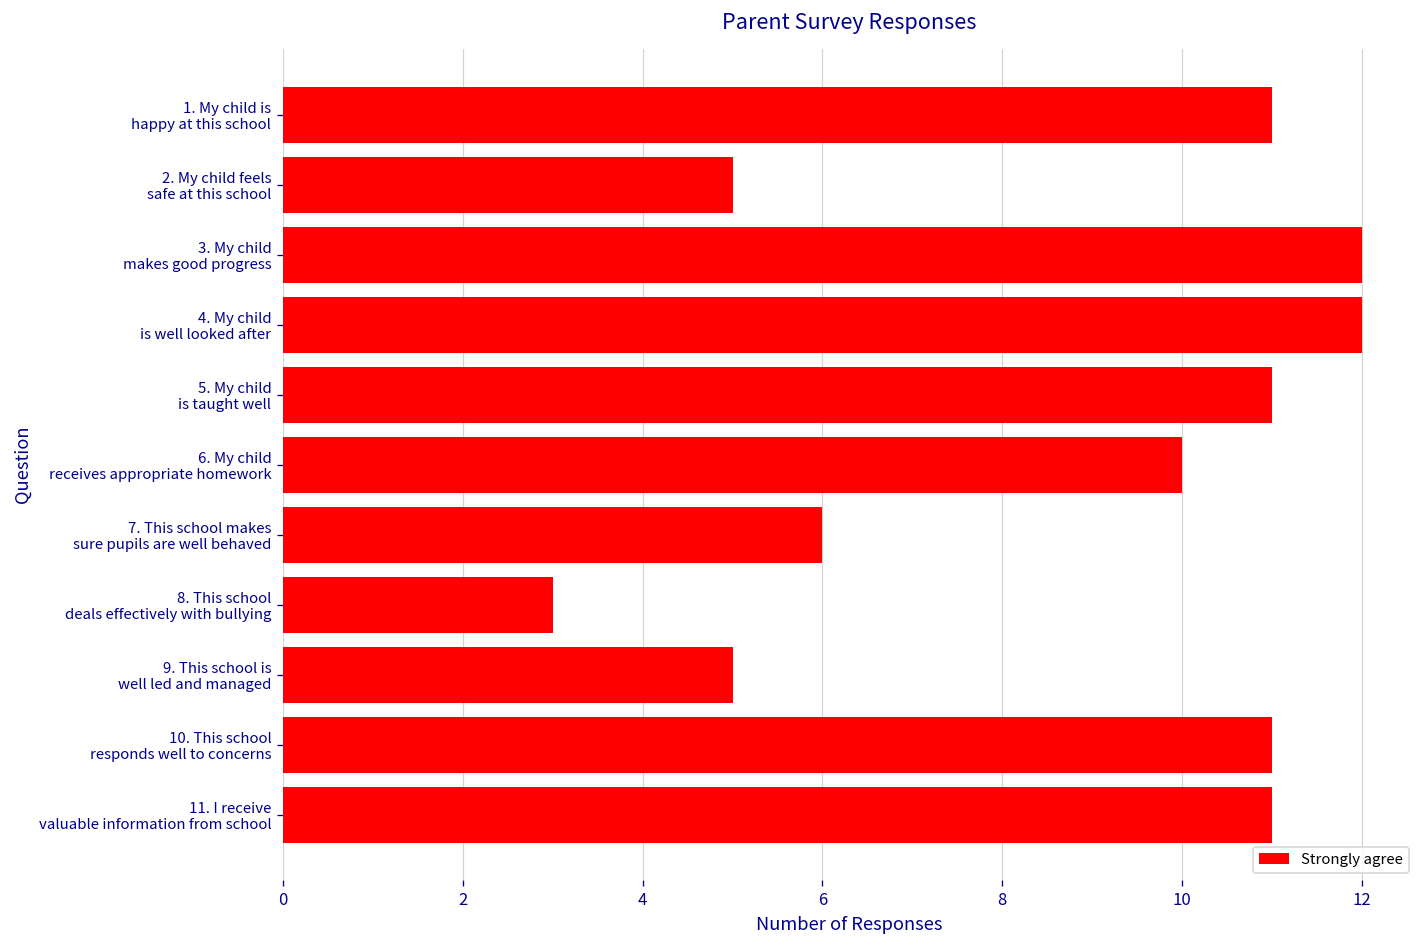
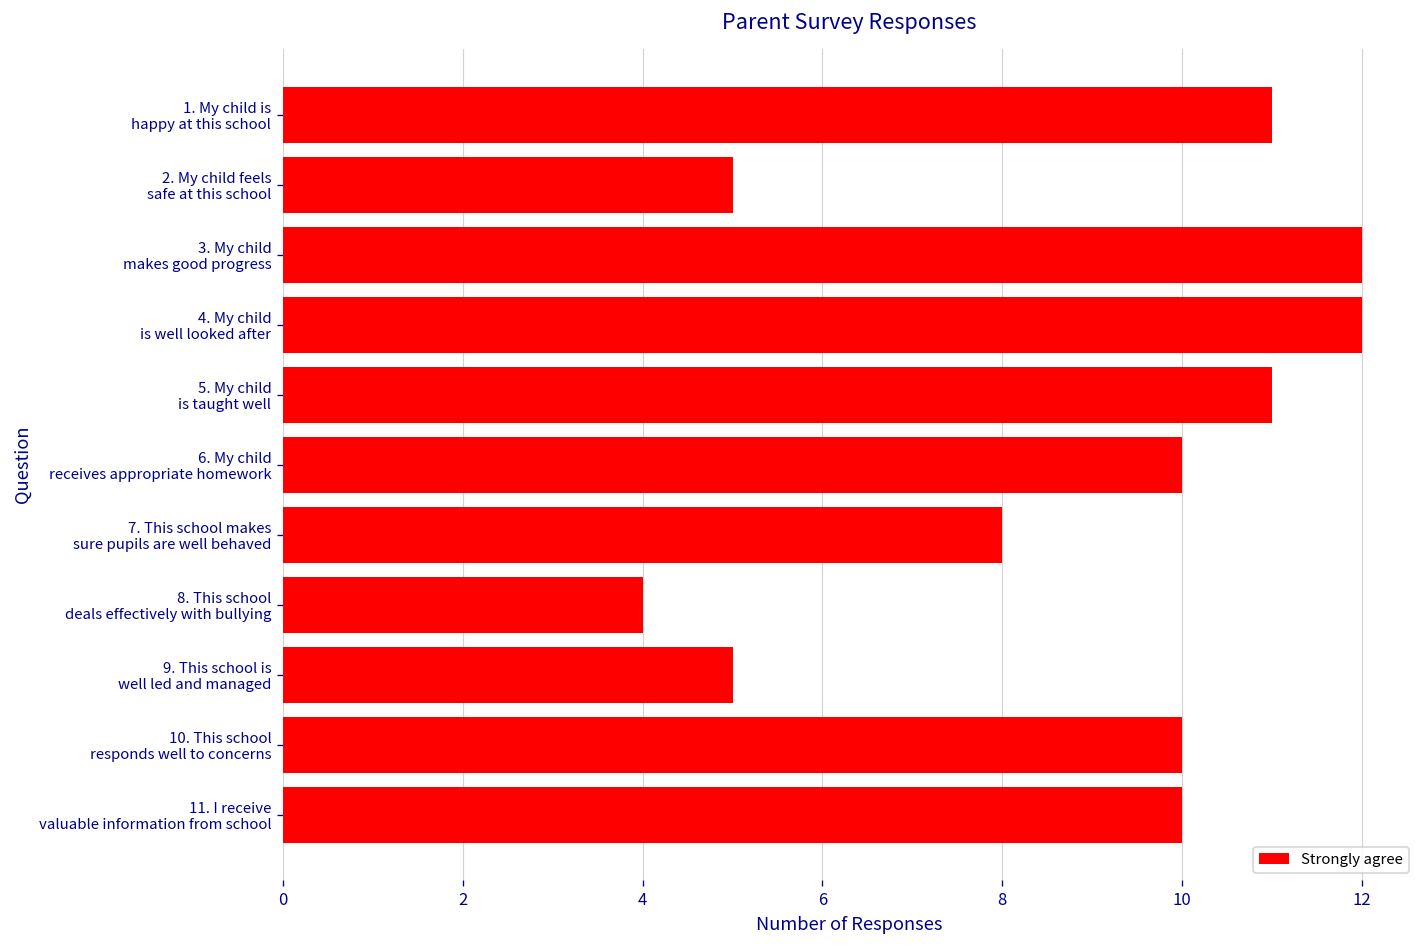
  {
    "1. My child is happy at this school": 11,
    "2. My child feels safe at this school": 5,
    "3. My child makes good progress": 12,
    "4. My child is well looked after": 12,
    "5. My child is taught well": 11,
    "6. My child receives appropriate homework": 10,
-   "7. This school makes sure pupils are well behaved": 6,
-   "8. This school deals effectively with bullying": 3,
+   "7. This school makes sure pupils are well behaved": 8,
+   "8. This school deals effectively with bullying": 4,
    "9. This school is well led and managed": 5,
-   "10. This school responds well to concerns": 11,
-   "11. I receive valuable information from school": 11
+   "10. This school responds well to concerns": 10,
+   "11. I receive valuable information from school": 10
  }
